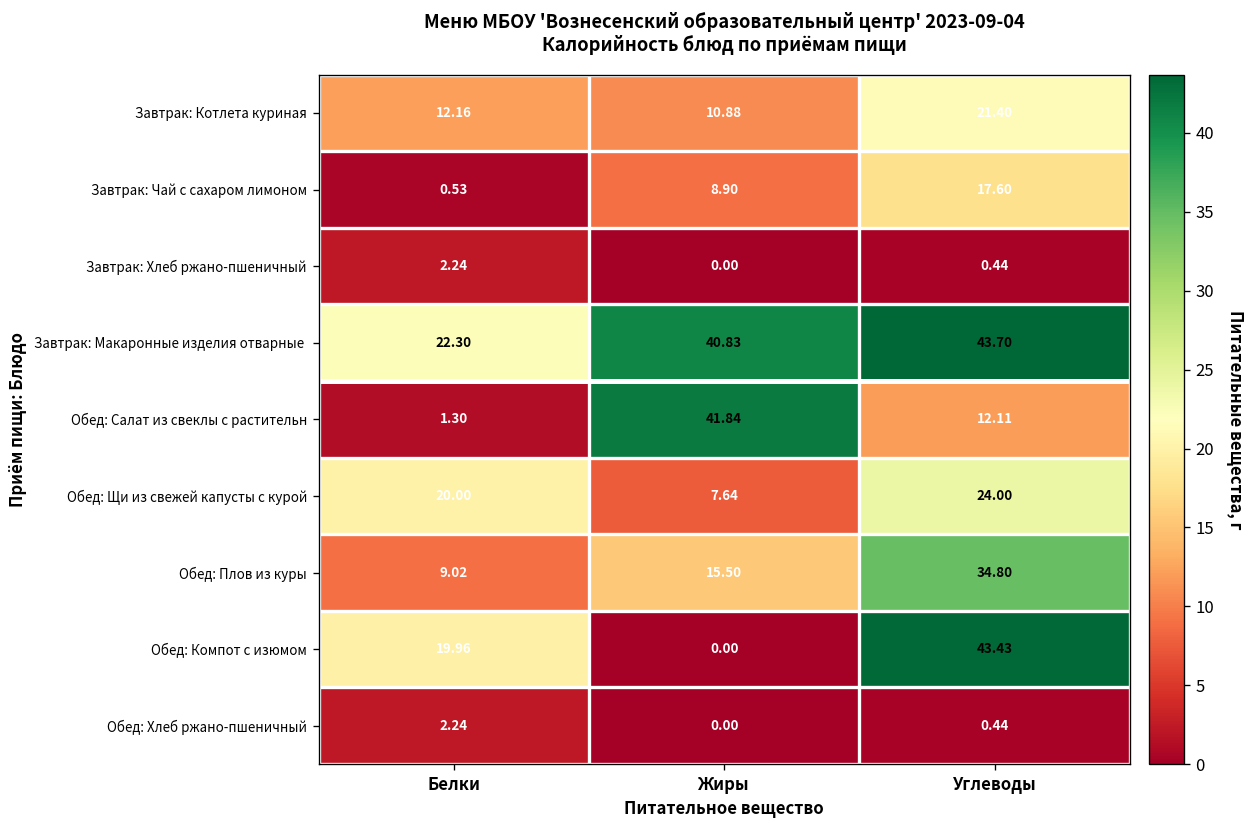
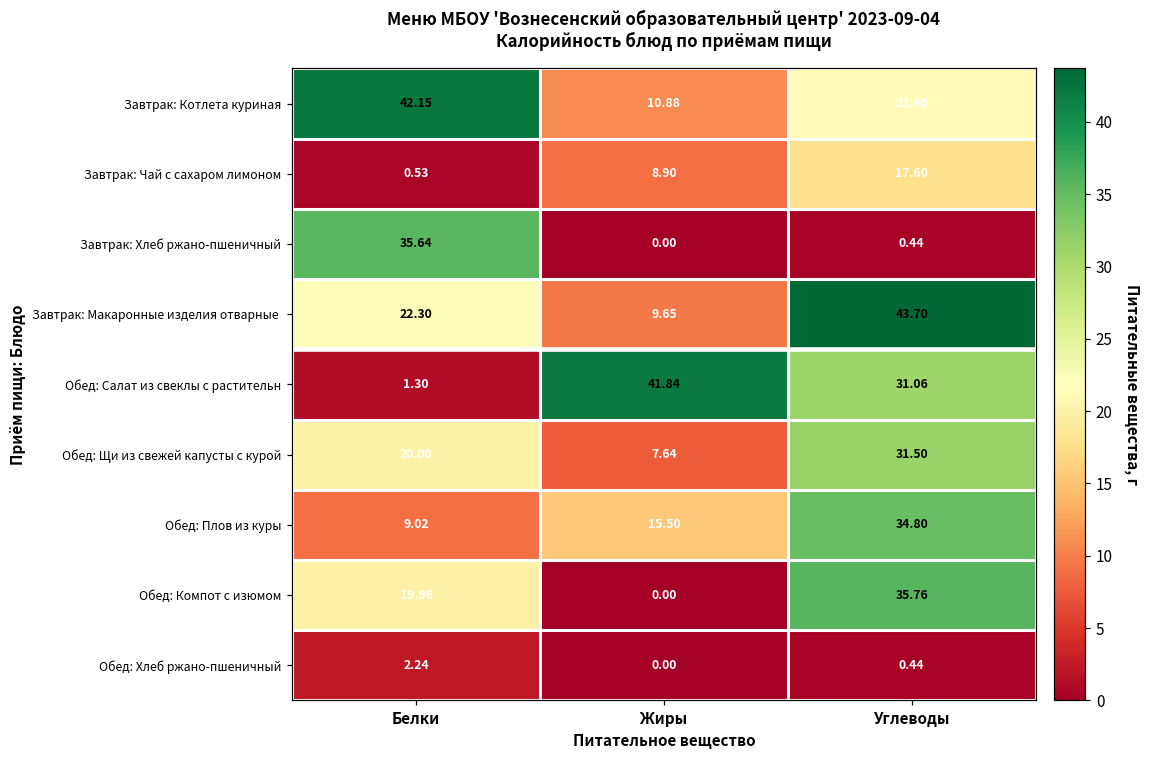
  {
    "Завтрак: Котлета куриная": {
-     "Белки": 12.16,
+     "Белки": 42.15,
      "Жиры": 10.88,
      "Углеводы": 21.40
    },
    "Завтрак: Чай с сахаром лимоном": {
      "Белки": 0.53,
      "Жиры": 8.90,
      "Углеводы": 17.60
    },
    "Завтрак: Хлеб ржано-пшеничный": {
-     "Белки": 2.24,
+     "Белки": 35.64,
      "Жиры": 0.00,
      "Углеводы": 0.44
    },
    "Завтрак: Макаронные изделия отварные": {
      "Белки": 22.30,
-     "Жиры": 40.83,
+     "Жиры": 9.65,
      "Углеводы": 43.70
    },
    "Обед: Салат из свеклы с растительн": {
      "Белки": 1.30,
      "Жиры": 41.84,
-     "Углеводы": 12.11
+     "Углеводы": 31.06
    },
    "Обед: Щи из свежей капусты с курой": {
      "Белки": 20.00,
      "Жиры": 7.64,
-     "Углеводы": 24.00
+     "Углеводы": 31.50
    },
    "Обед: Плов из куры": {
      "Белки": 9.02,
      "Жиры": 15.50,
      "Углеводы": 34.80
    },
    "Обед: Компот с изюмом": {
      "Белки": 19.96,
      "Жиры": 0.00,
-     "Углеводы": 43.43
+     "Углеводы": 35.76
    },
    "Обед: Хлеб ржано-пшеничный": {
      "Белки": 2.24,
      "Жиры": 0.00,
      "Углеводы": 0.44
    }
  }
